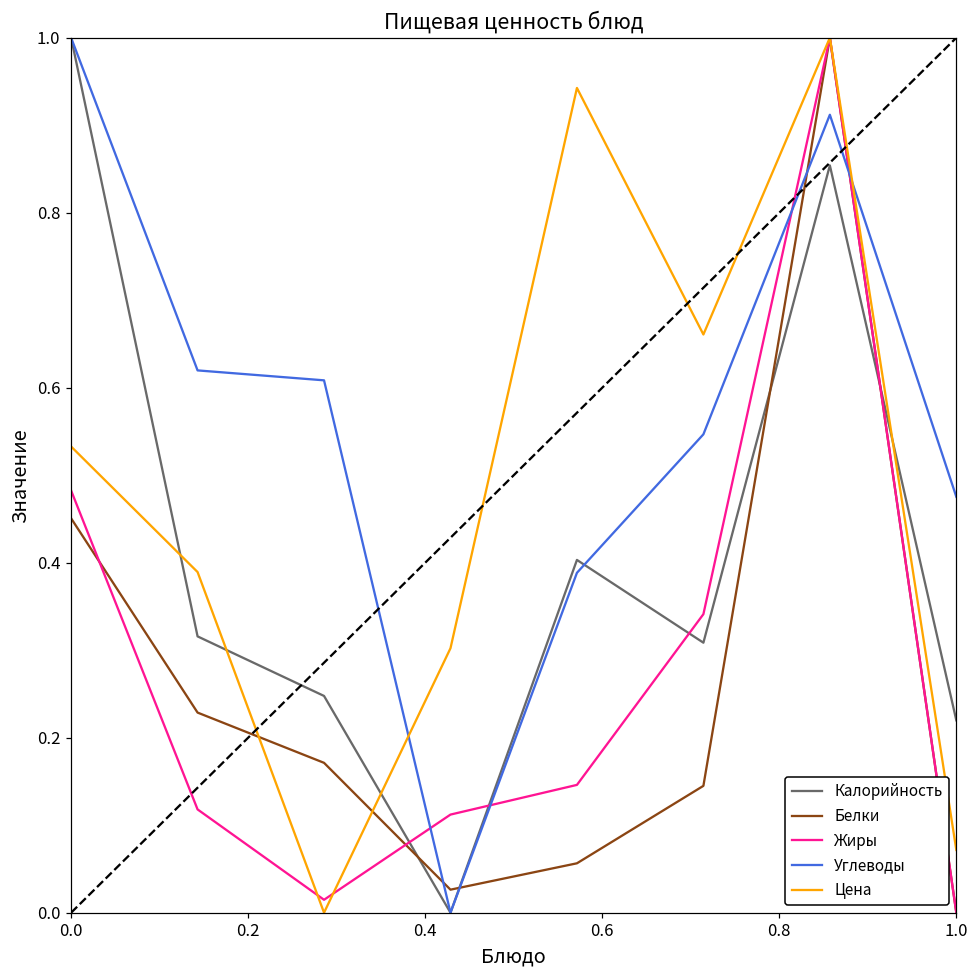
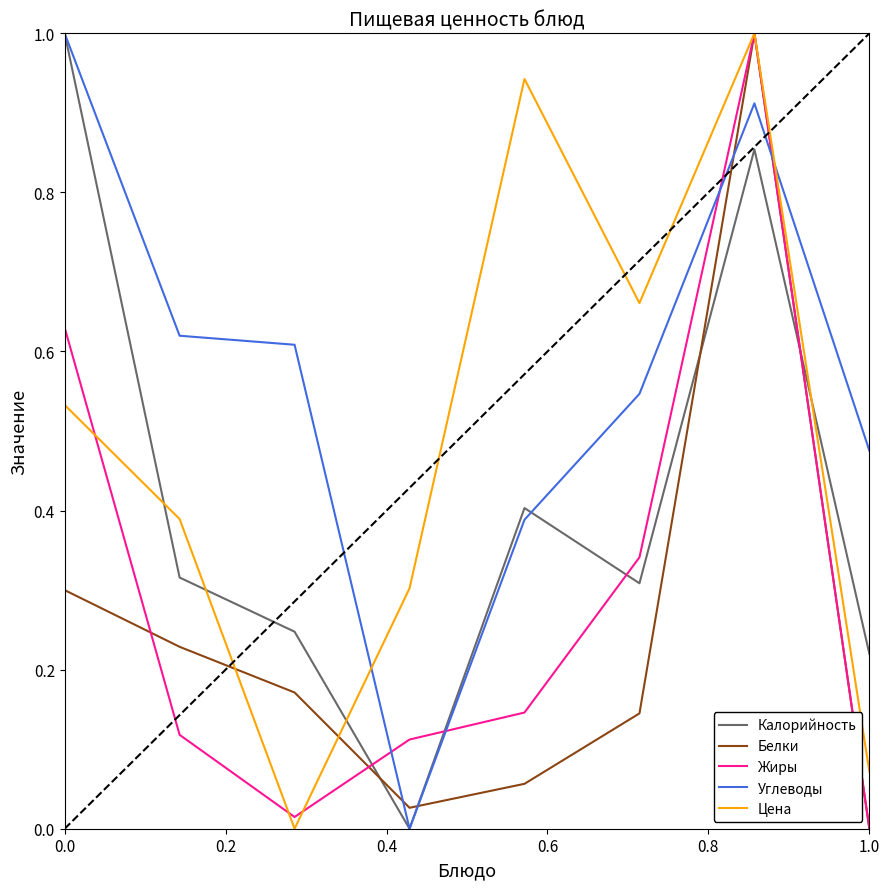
  {
    "Калорийность": {
      "1.0": 0.22
    },
    "Белки": {
-     "0.0": 0.45
+     "0.0": 0.30
    },
    "Жиры": {
-     "0.0": 0.48
+     "0.0": 0.63
    },
    "Углеводы": {
      "1.0": 0.48
    },
    "Цена": {
      "0.0": 0.53,
      "1.0": 0.07
    }
  }
